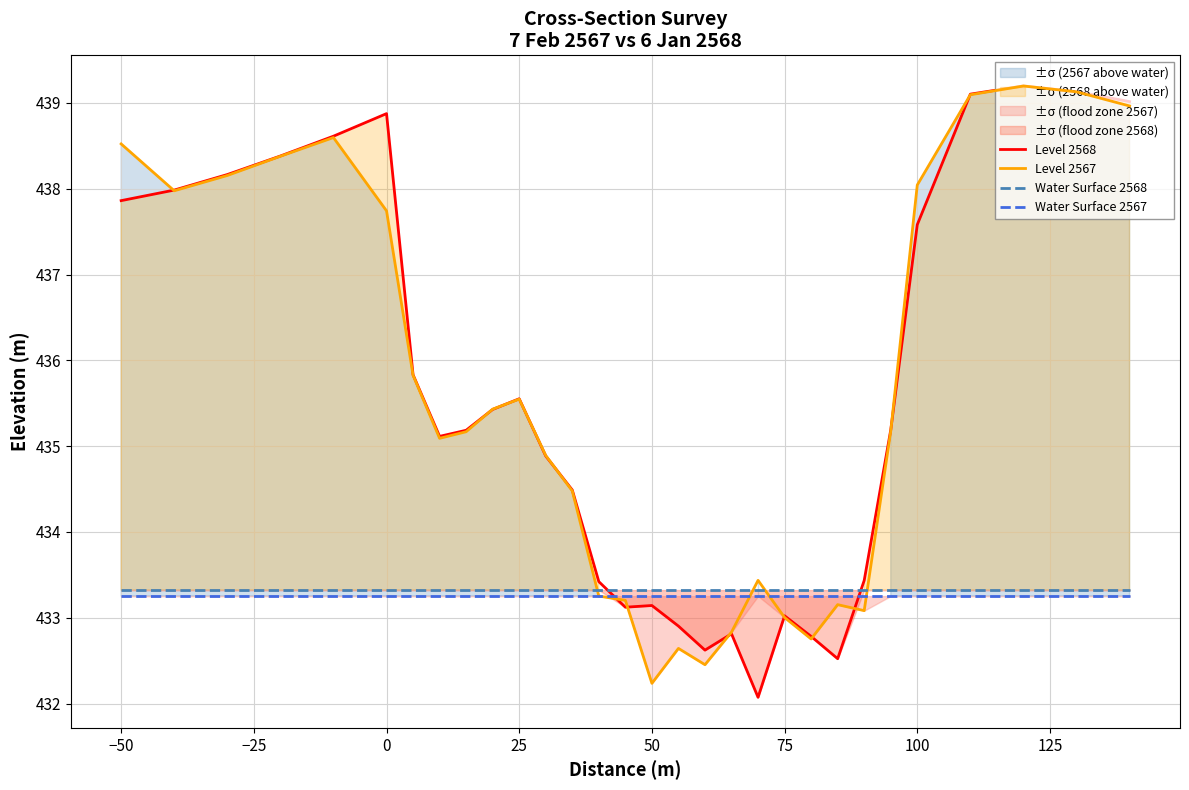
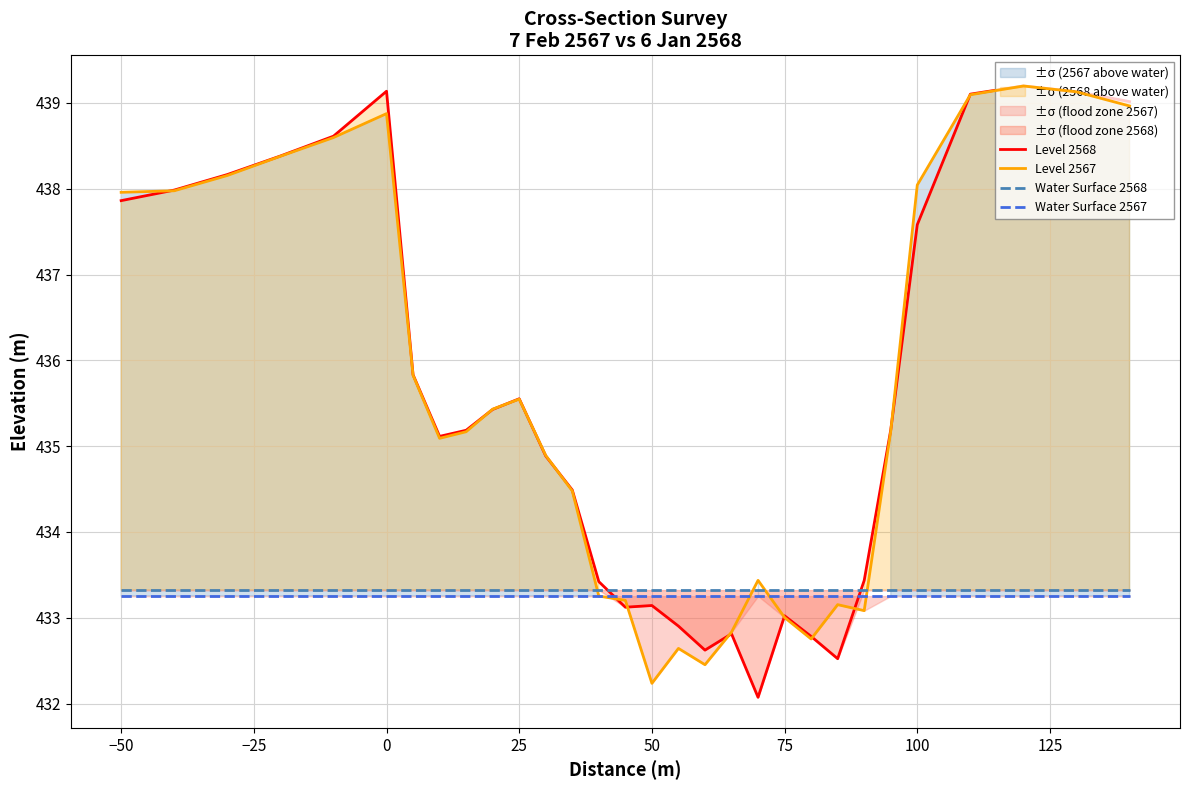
  {
    "Level 2568": {
      "−50": 437.9,
-     "0": 438.9,
+     "0": 439.1,
      "50": 433.1,
      "100": 437.6
    },
    "Level 2567": {
-     "−50": 438.5,
-     "0": 437.7,
+     "−50": 438.0,
+     "0": 438.9,
      "50": 432.2,
      "100": 438.0
    }
  }
